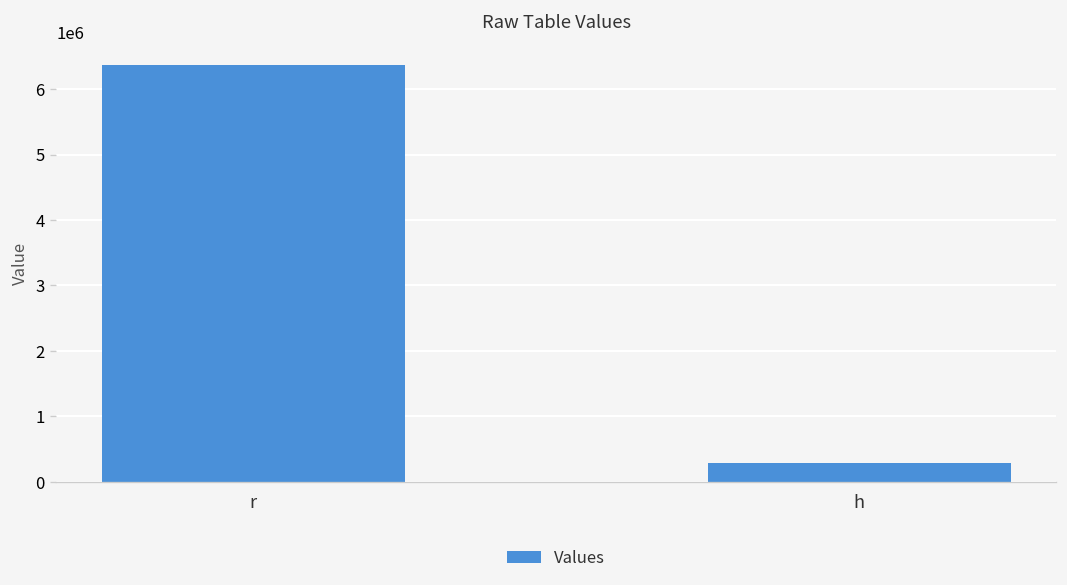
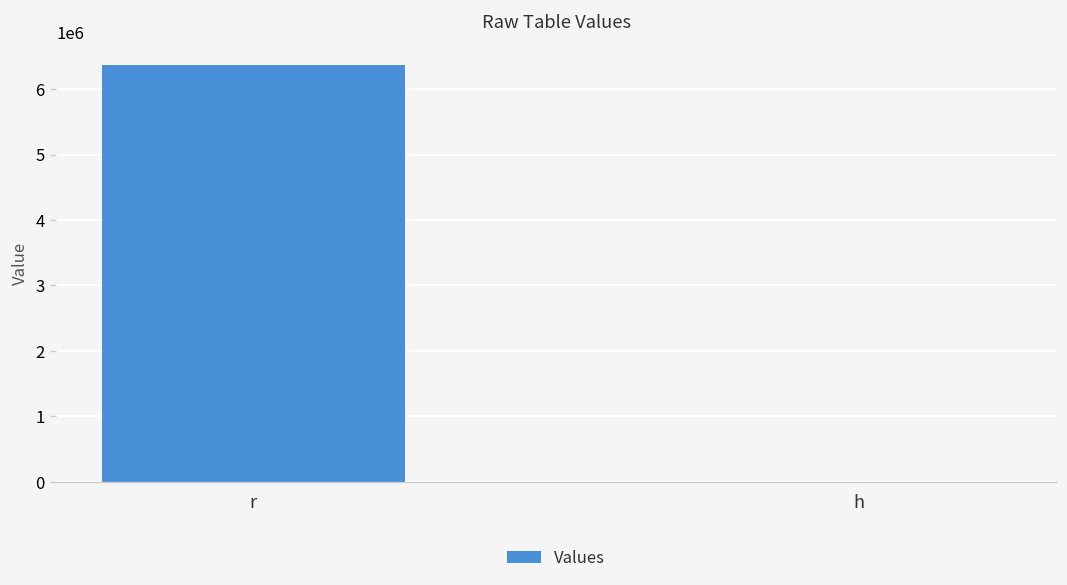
  {
    "r": 6400000,
-   "h": 300000
+   "h": 0
  }
